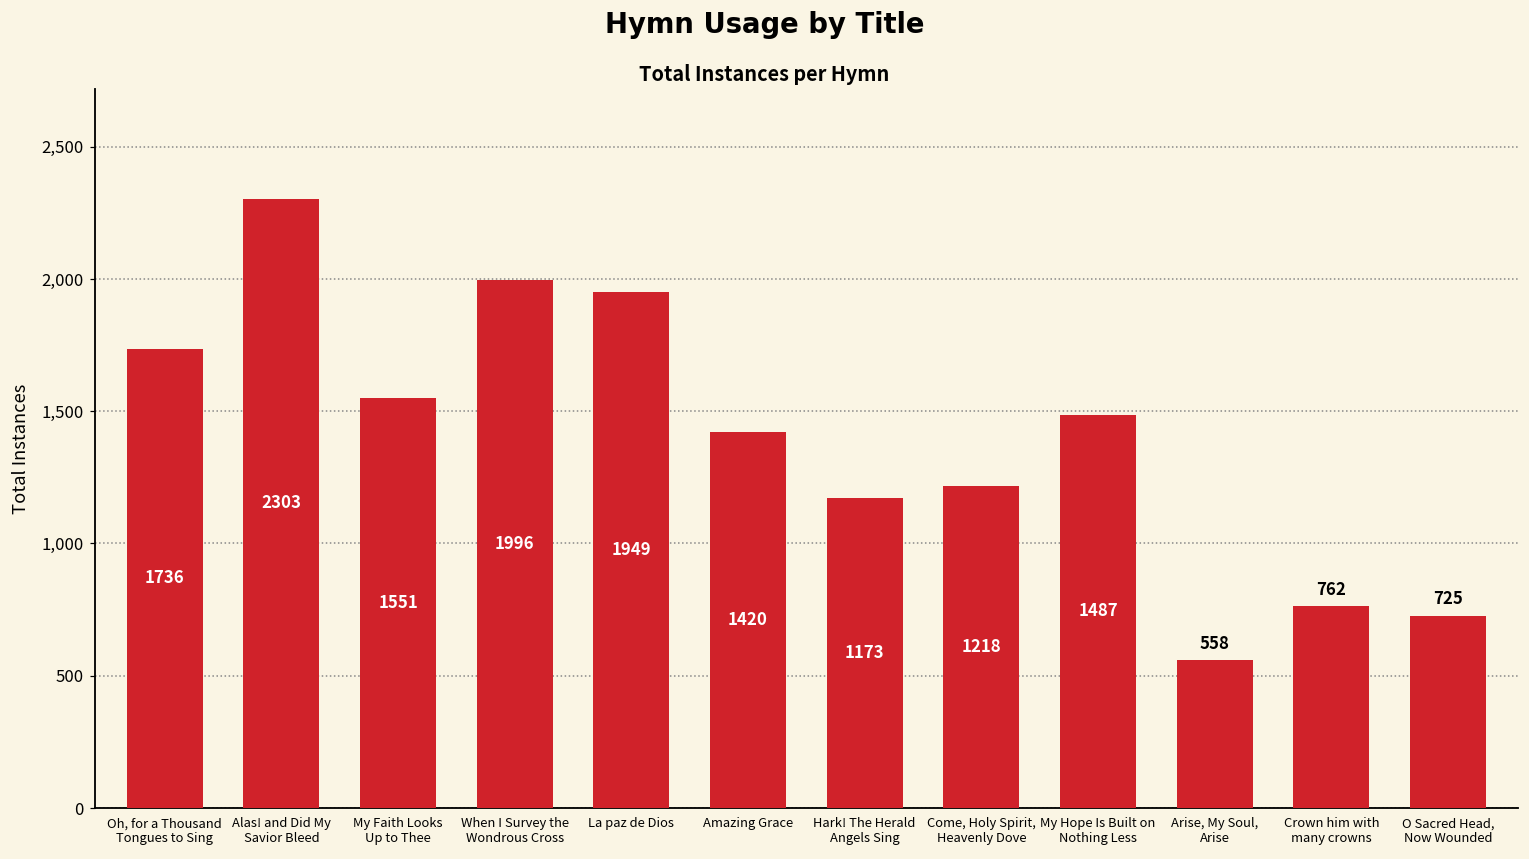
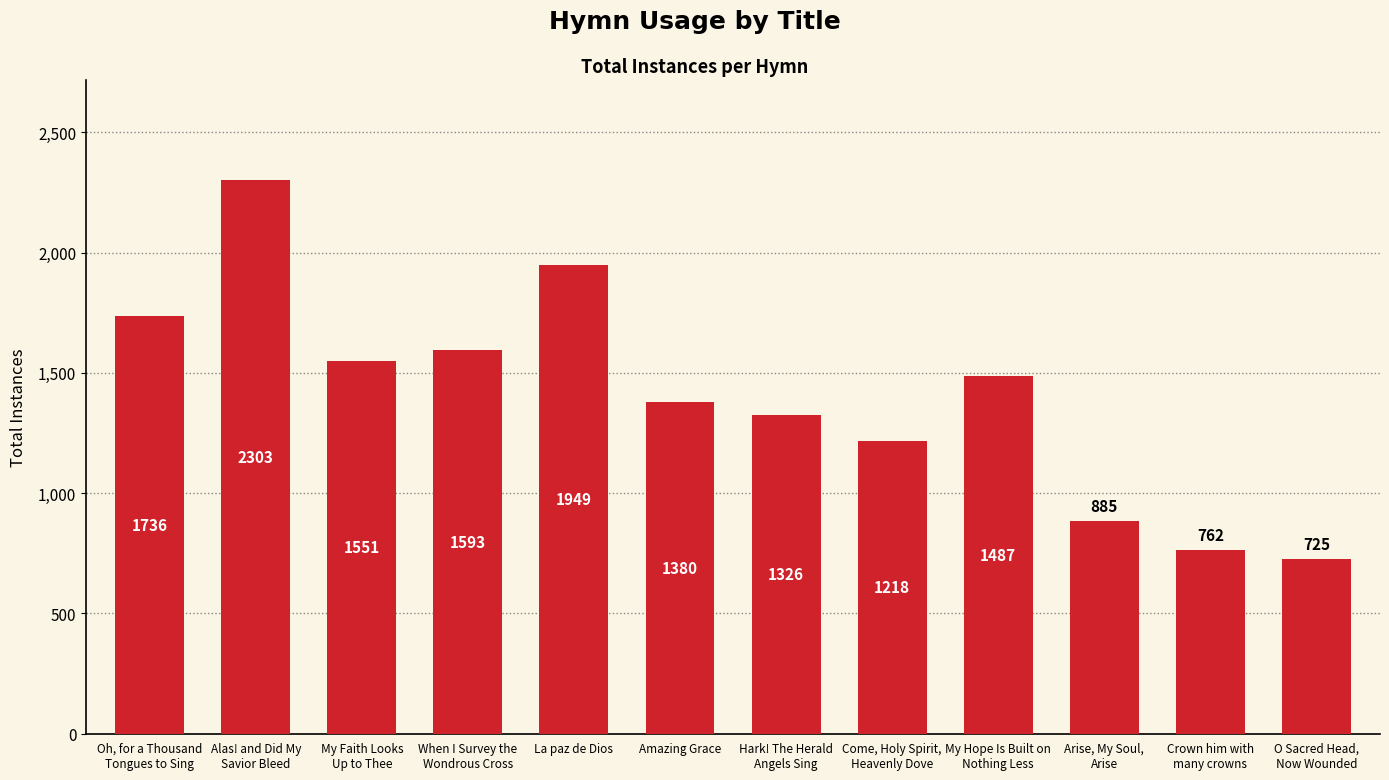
  {
    "Oh, for a Thousand Tongues to Sing": 1736,
    "Alas! and Did My Savior Bleed": 2303,
    "My Faith Looks Up to Thee": 1551,
-   "When I Survey the Wondrous Cross": 1996,
+   "When I Survey the Wondrous Cross": 1593,
    "La paz de Dios": 1949,
-   "Amazing Grace": 1420,
-   "Hark! The Herald Angels Sing": 1173,
+   "Amazing Grace": 1380,
+   "Hark! The Herald Angels Sing": 1326,
    "Come, Holy Spirit, Heavenly Dove": 1218,
    "My Hope Is Built on Nothing Less": 1487,
-   "Arise, My Soul, Arise": 558,
+   "Arise, My Soul, Arise": 885,
    "Crown him with many crowns": 762,
    "O Sacred Head, Now Wounded": 725
  }
